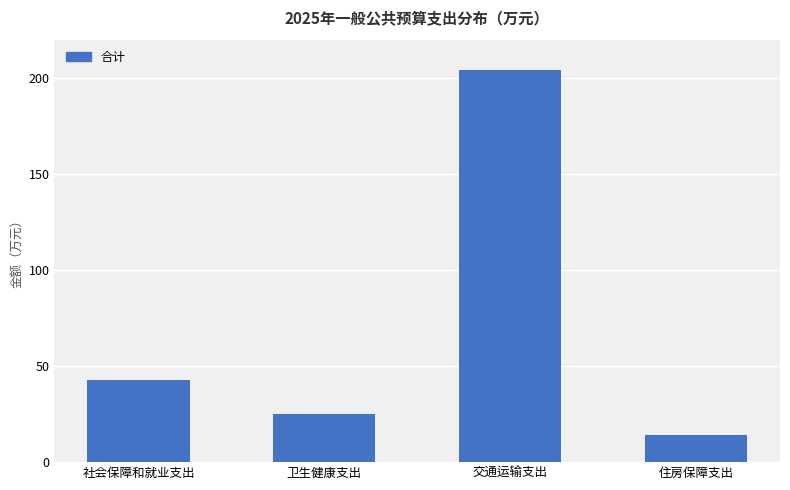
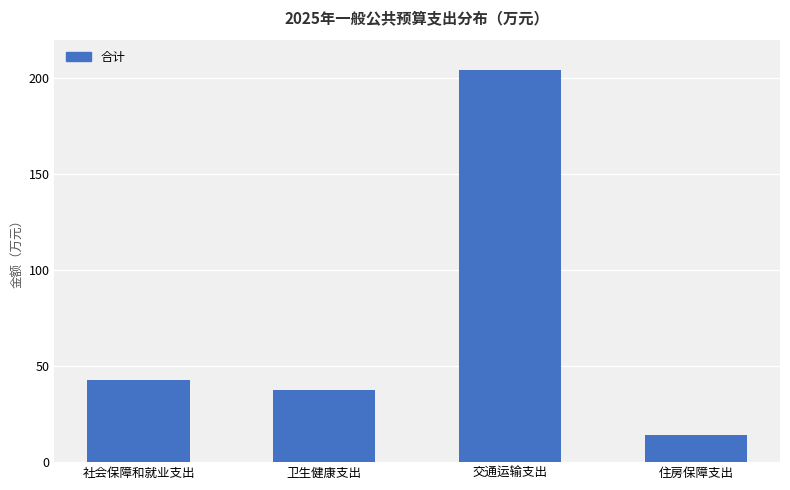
  {
    "社会保障和就业支出": 43,
-   "卫生健康支出": 25,
+   "卫生健康支出": 37,
    "交通运输支出": 204,
    "住房保障支出": 14
  }
